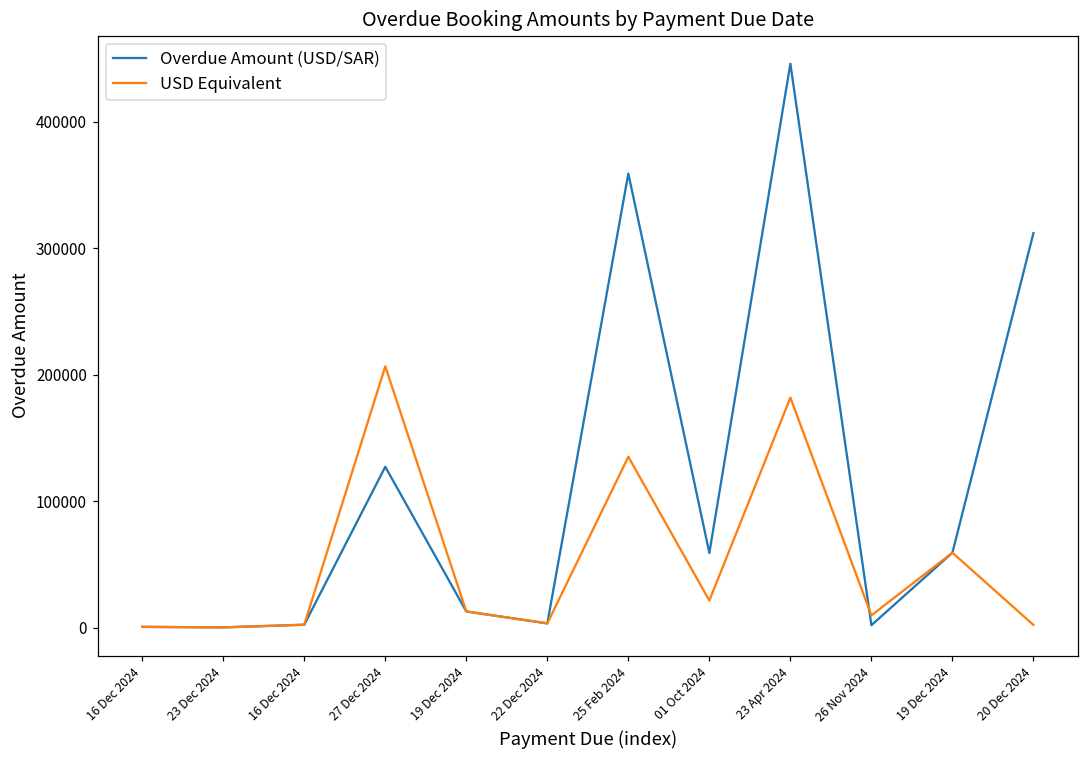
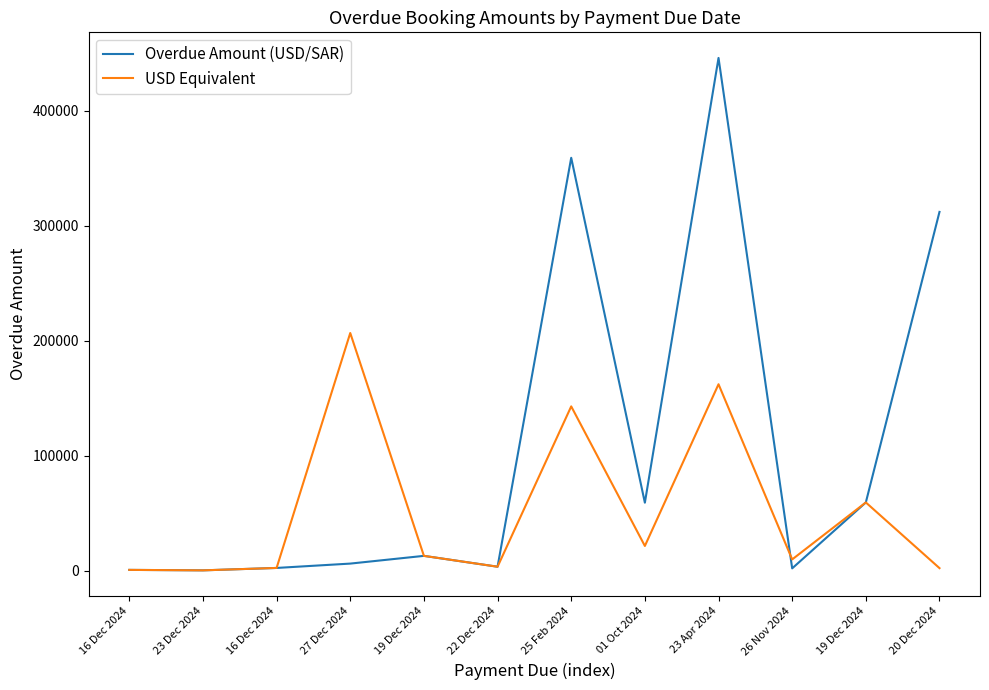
  {
    "Overdue Amount (USD/SAR)": {
-     "27 Dec 2024": 127000,
+     "27 Dec 2024": 6000,
      "25 Feb 2024": 359000,
      "01 Oct 2024": 59000,
      "23 Apr 2024": 446000,
      "26 Nov 2024": 2000,
      "20 Dec 2024": 312000
    },
    "USD Equivalent": {
      "27 Dec 2024": 207000,
-     "25 Feb 2024": 135000,
+     "25 Feb 2024": 143000,
      "01 Oct 2024": 22000,
-     "23 Apr 2024": 182000,
+     "23 Apr 2024": 162000,
      "26 Nov 2024": 10000,
      "20 Dec 2024": 2000
    }
  }
